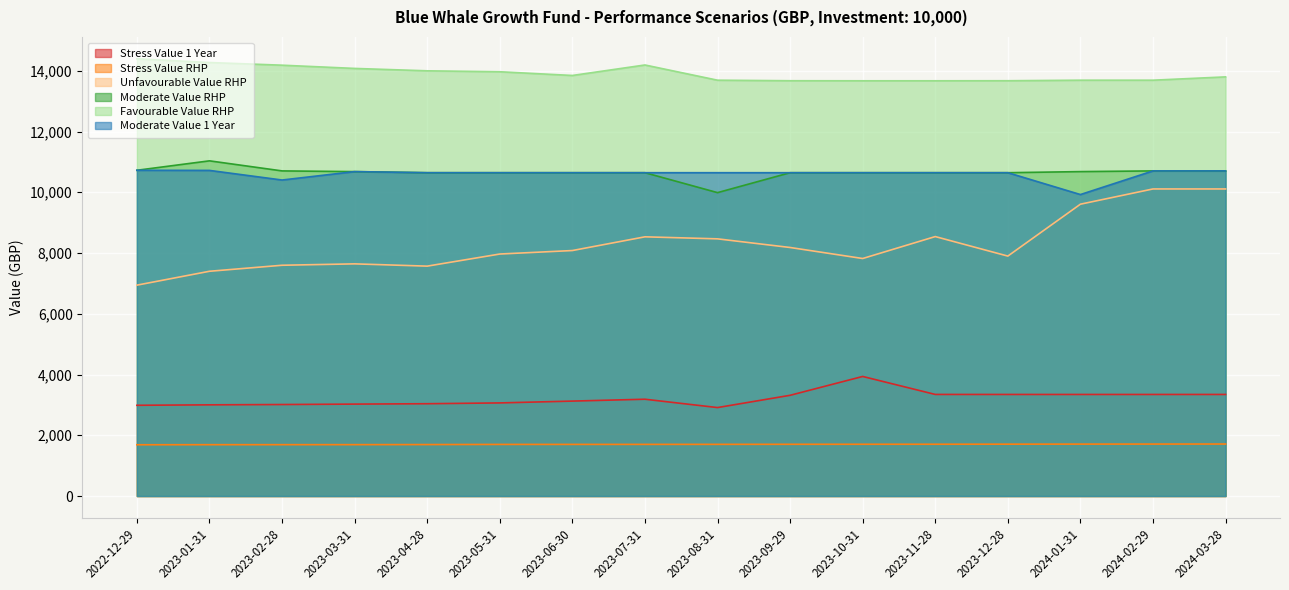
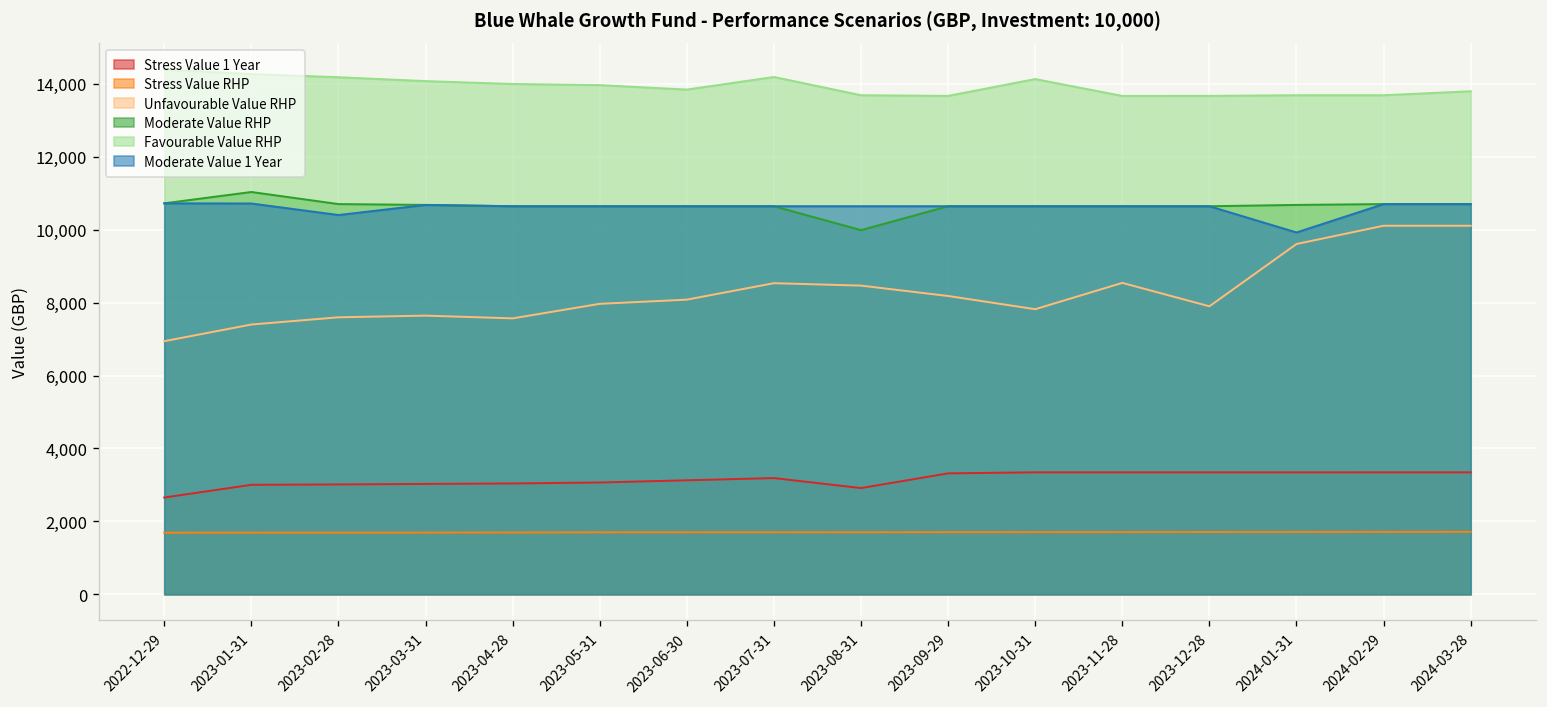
  {
    "Stress Value 1 Year": {
-     "2022-12-29": "3,000",
+     "2022-12-29": "2,700",
      "2023-01-31": "3,000",
      "2023-02-28": "3,000",
      "2023-03-31": "3,000",
      "2023-04-28": "3,000",
      "2023-05-31": "3,100",
      "2023-06-30": "3,100",
      "2023-07-31": "3,200",
      "2023-08-31": "2,900",
      "2023-09-29": "3,300",
-     "2023-10-31": "3,900",
+     "2023-10-31": "3,300",
      "2023-11-28": "3,300",
      "2023-12-28": "3,300",
      "2024-01-31": "3,300",
      "2024-02-29": "3,300",
      "2024-03-28": "3,300"
    },
    "Stress Value RHP": {
      "2022-12-29": "1,700",
      "2023-01-31": "1,700",
      "2023-02-28": "1,700",
      "2023-03-31": "1,700",
      "2023-04-28": "1,700",
      "2023-05-31": "1,700",
      "2023-06-30": "1,700",
      "2023-07-31": "1,700",
      "2023-08-31": "1,700",
      "2023-09-29": "1,700",
      "2023-10-31": "1,700",
      "2023-11-28": "1,700",
      "2023-12-28": "1,700",
      "2024-01-31": "1,700",
      "2024-02-29": "1,700",
      "2024-03-28": "1,700"
    },
    "Unfavourable Value RHP": {
      "2022-12-29": "6,900",
      "2023-01-31": "7,400",
      "2023-02-28": "7,600",
      "2023-03-31": "7,600",
      "2023-04-28": "7,600",
      "2023-05-31": "8,000",
      "2023-06-30": "8,100",
      "2023-07-31": "8,500",
      "2023-08-31": "8,500",
      "2023-09-29": "8,200",
      "2023-10-31": "7,800",
      "2023-11-28": "8,500",
      "2023-12-28": "7,900",
      "2024-01-31": "9,600",
      "2024-02-29": "10,100",
      "2024-03-28": "10,100"
    },
    "Moderate Value RHP": {
      "2023-01-31": "11,000",
      "2023-02-28": "10,700",
      "2023-08-31": "10,000",
      "2024-01-31": "10,700"
    },
    "Favourable Value RHP": {
      "2023-02-28": "14,200",
      "2023-03-31": "14,100",
      "2023-04-28": "14,000",
      "2023-05-31": "14,000",
      "2023-06-30": "13,800",
      "2023-07-31": "14,200",
      "2023-08-31": "13,700",
      "2023-09-29": "13,700",
-     "2023-10-31": "13,700",
+     "2023-10-31": "14,100",
      "2023-11-28": "13,700",
      "2023-12-28": "13,700",
      "2024-01-31": "13,700",
      "2024-02-29": "13,700",
      "2024-03-28": "13,800"
    },
    "Moderate Value 1 Year": {
      "2023-01-31": "10,700",
      "2023-02-28": "10,400",
      "2023-08-31": "10,600",
      "2024-01-31": "9,900"
    }
  }
